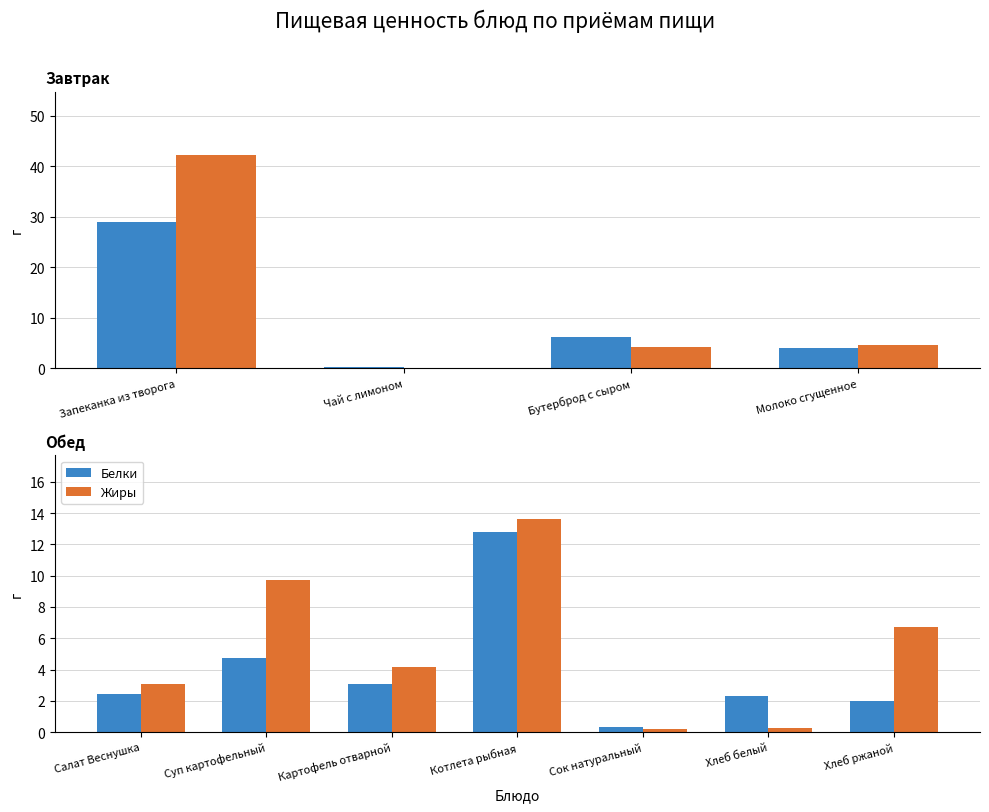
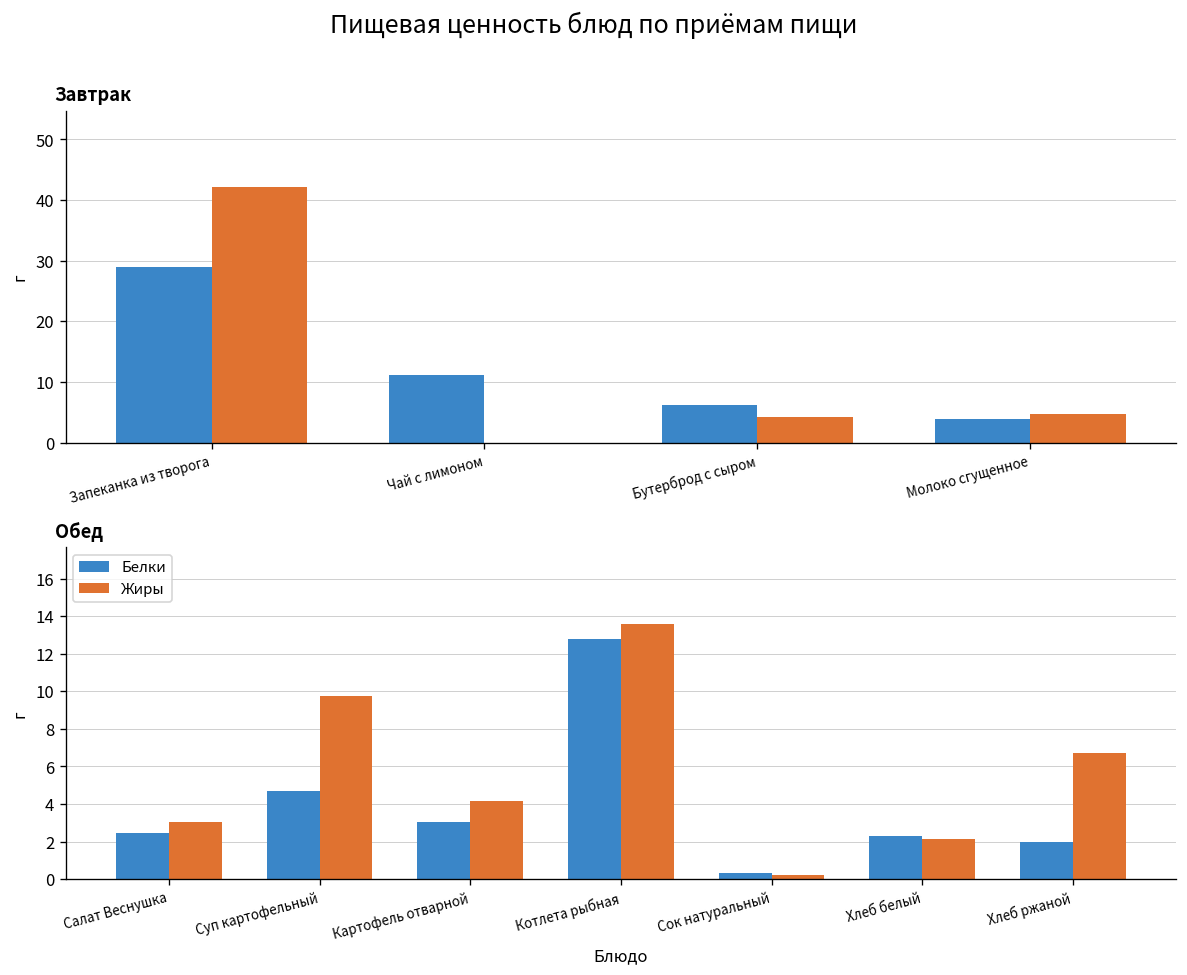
  {
    "Завтрак": {
      "Белки": {
        "Запеканка из творога": 29,
-       "Чай с лимоном": 0,
+       "Чай с лимоном": 11,
        "Бутерброд с сыром": 6,
        "Молоко сгущенное": 4
      },
      "Жиры": {
        "Запеканка из творога": 42,
        "Чай с лимоном": 0,
        "Бутерброд с сыром": 4,
        "Молоко сгущенное": 5
      }
    },
    "Обед": {
      "Белки": {
        "Салат Веснушка": 2.5,
        "Суп картофельный": 4.7,
        "Картофель отварной": 3.1,
        "Котлета рыбная": 12.8,
        "Сок натуральный": 0.3,
        "Хлеб белый": 2.3,
        "Хлеб ржаной": 2.0
      },
      "Жиры": {
        "Салат Веснушка": 3.1,
        "Суп картофельный": 9.7,
        "Картофель отварной": 4.2,
        "Котлета рыбная": 13.6,
        "Сок натуральный": 0.2,
-       "Хлеб белый": 0.2,
+       "Хлеб белый": 2.1,
        "Хлеб ржаной": 6.7
      }
    }
  }
